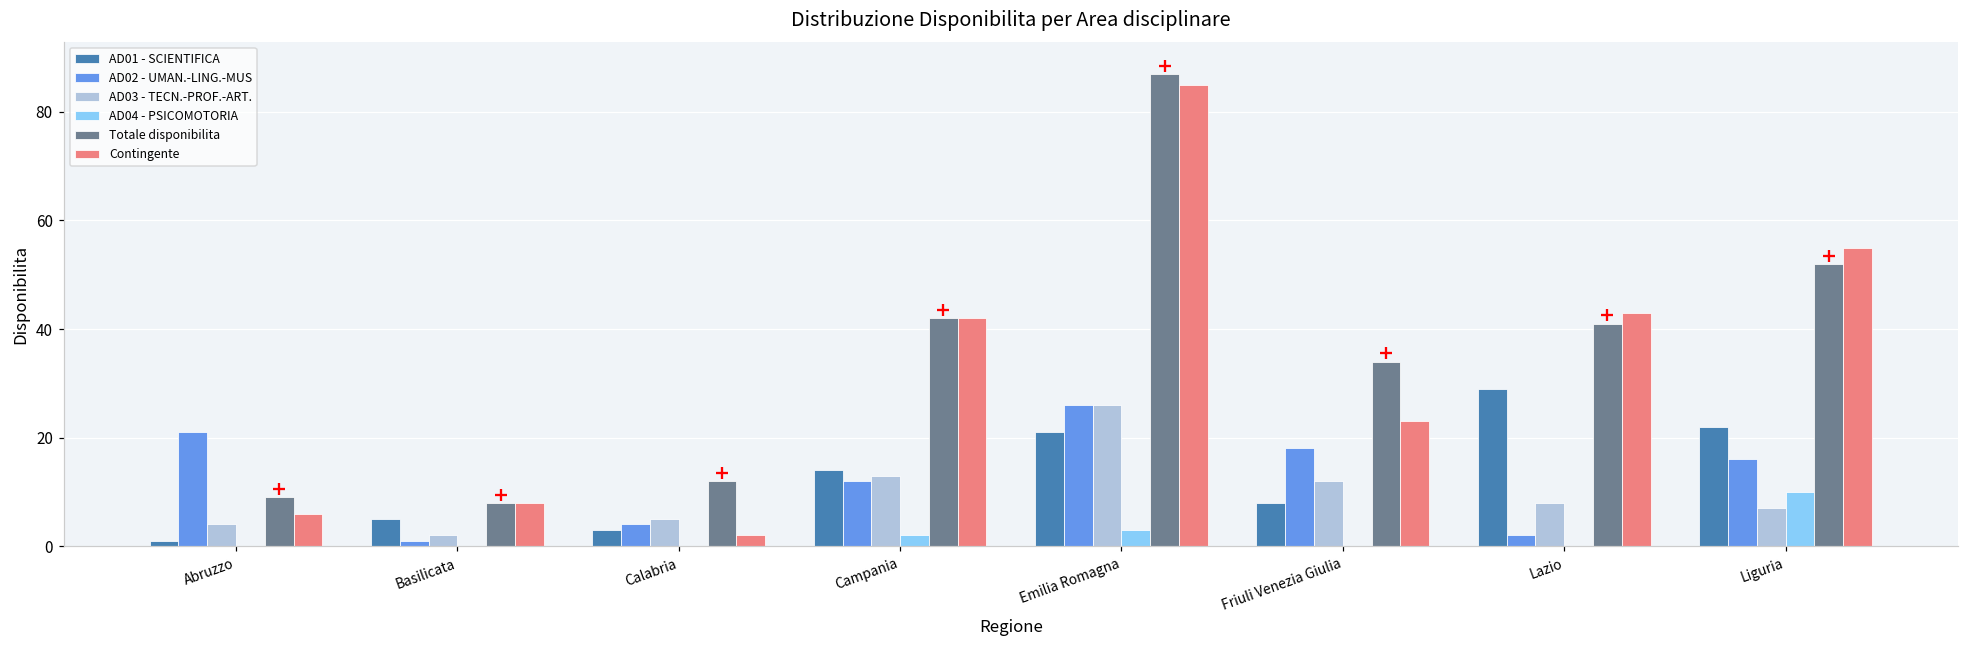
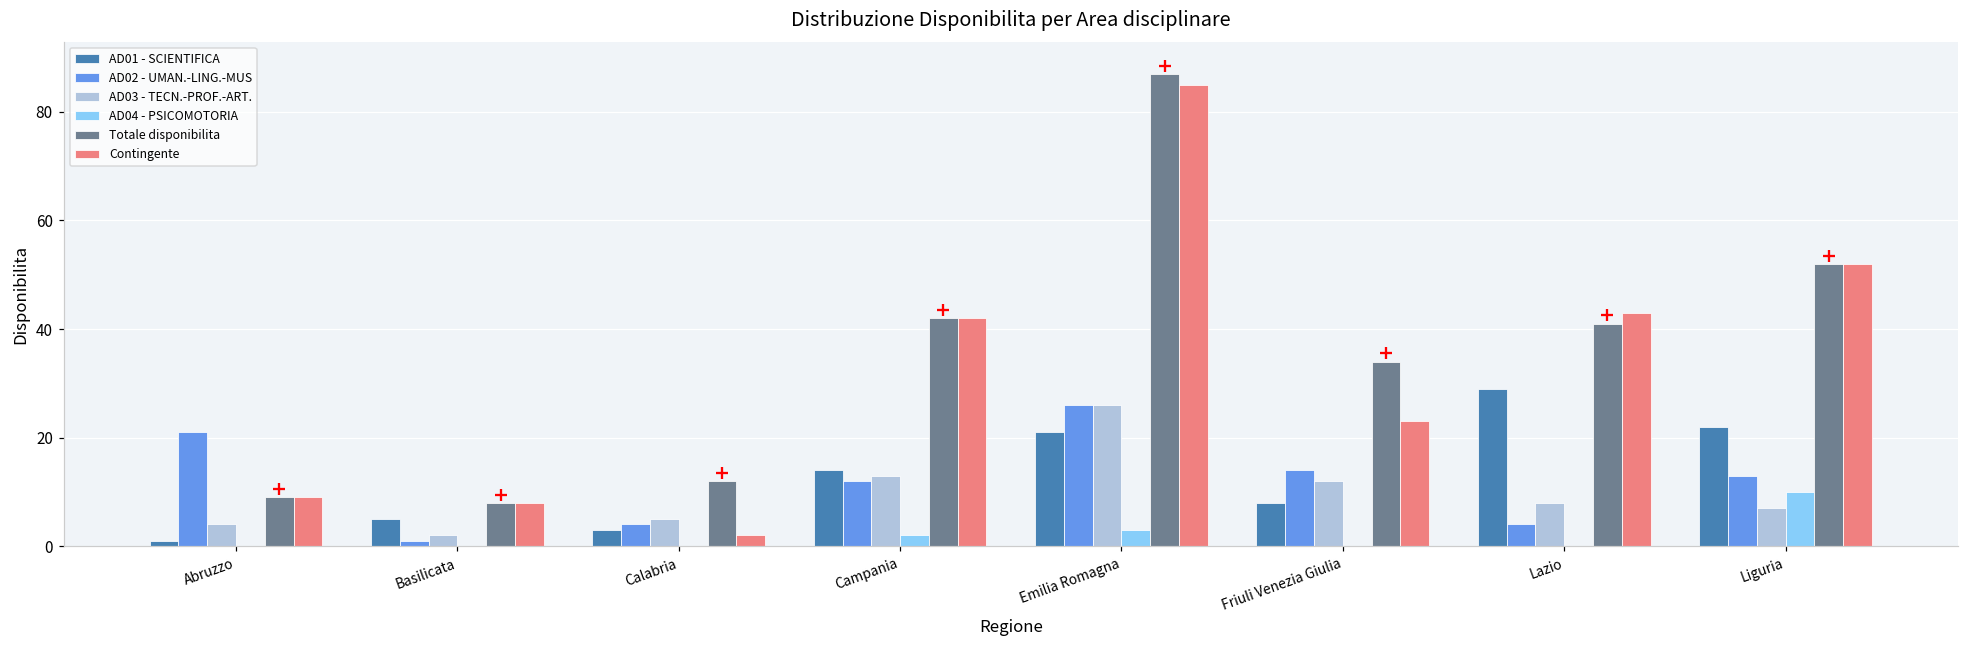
  {
    "AD02 - UMAN.-LING.-MUS": {
      "Abruzzo": 21,
      "Basilicata": 1,
      "Calabria": 4,
      "Campania": 12,
      "Emilia Romagna": 26,
-     "Friuli Venezia Giulia": 18,
-     "Lazio": 2,
-     "Liguria": 16
+     "Friuli Venezia Giulia": 14,
+     "Lazio": 4,
+     "Liguria": 13
    },
    "Contingente": {
-     "Abruzzo": 6,
+     "Abruzzo": 9,
      "Basilicata": 8,
      "Calabria": 2,
      "Campania": 42,
      "Emilia Romagna": 85,
      "Friuli Venezia Giulia": 23,
      "Lazio": 43,
-     "Liguria": 55
+     "Liguria": 52
    }
  }
